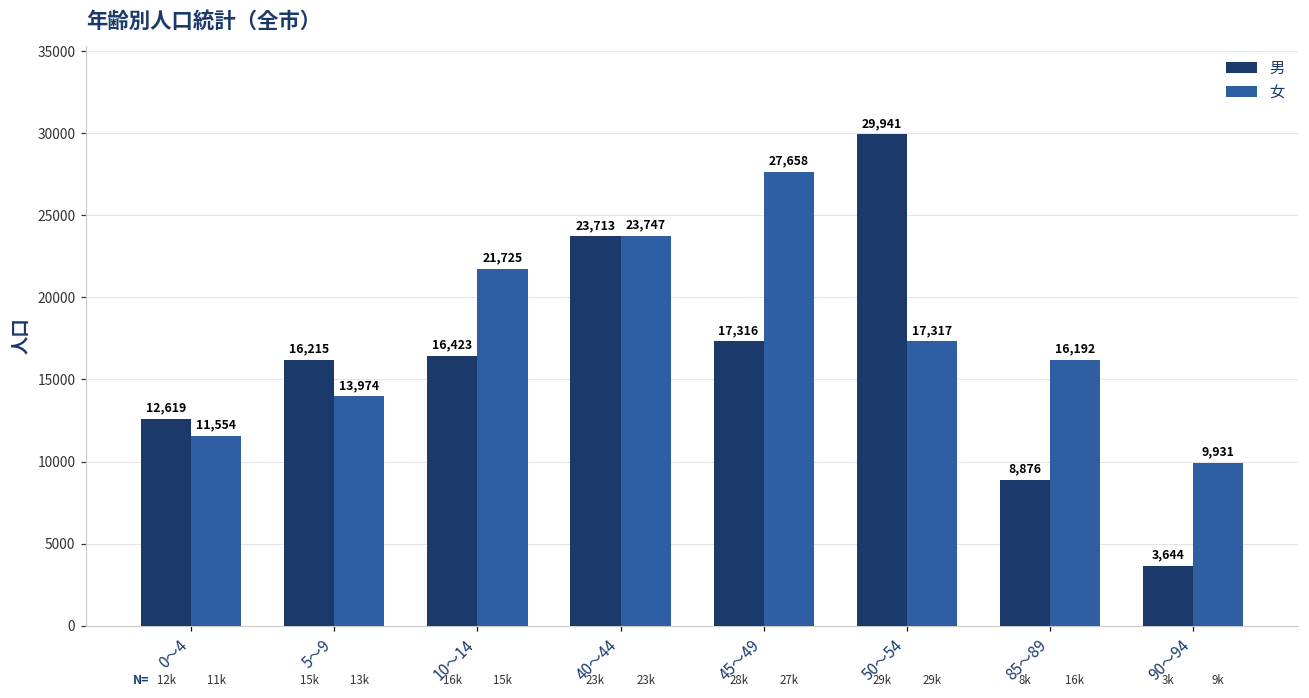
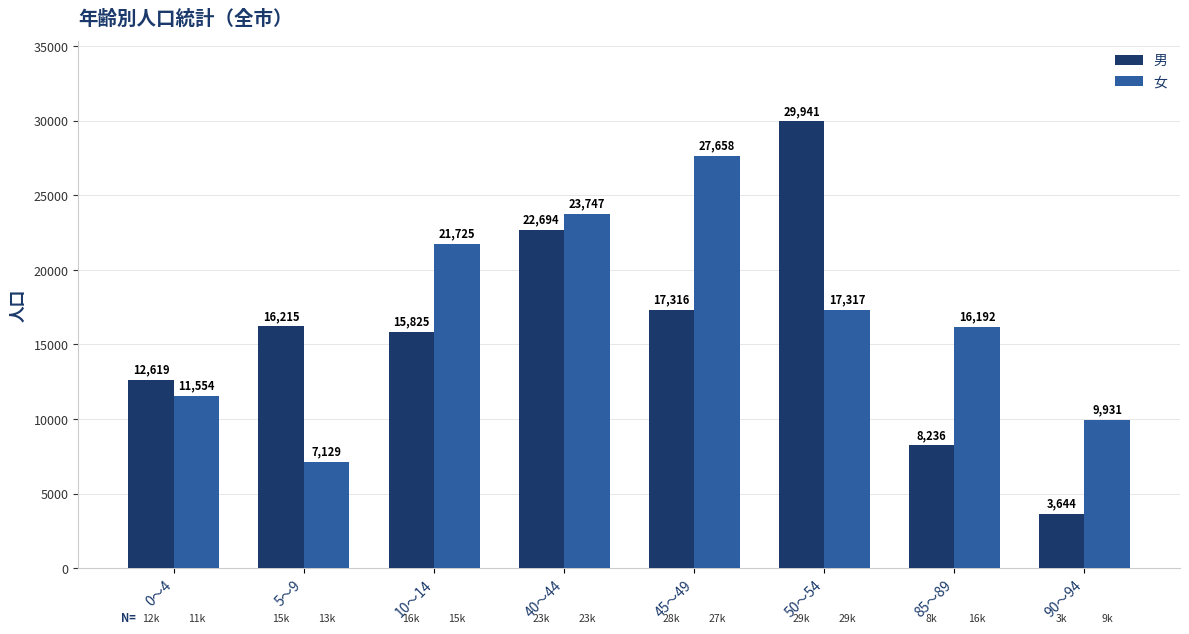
  {
    "男": {
      "0～4": "12,619",
      "5～9": "16,215",
-     "10～14": "16,423",
-     "40～44": "23,713",
+     "10～14": "15,825",
+     "40～44": "22,694",
      "45～49": "17,316",
      "50～54": "29,941",
-     "85～89": "8,876",
+     "85～89": "8,236",
      "90～94": "3,644"
    },
    "女": {
      "0～4": "11,554",
-     "5～9": "13,974",
+     "5～9": "7,129",
      "10～14": "21,725",
      "40～44": "23,747",
      "45～49": "27,658",
      "50～54": "17,317",
      "85～89": "16,192",
      "90～94": "9,931"
    }
  }
